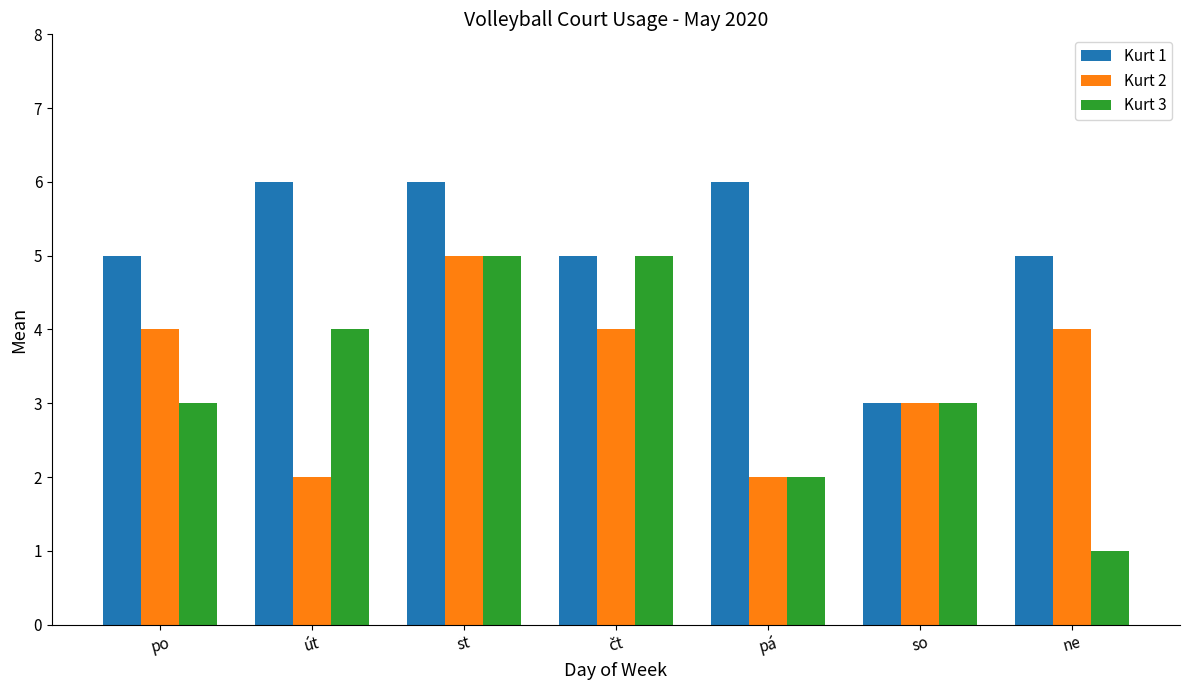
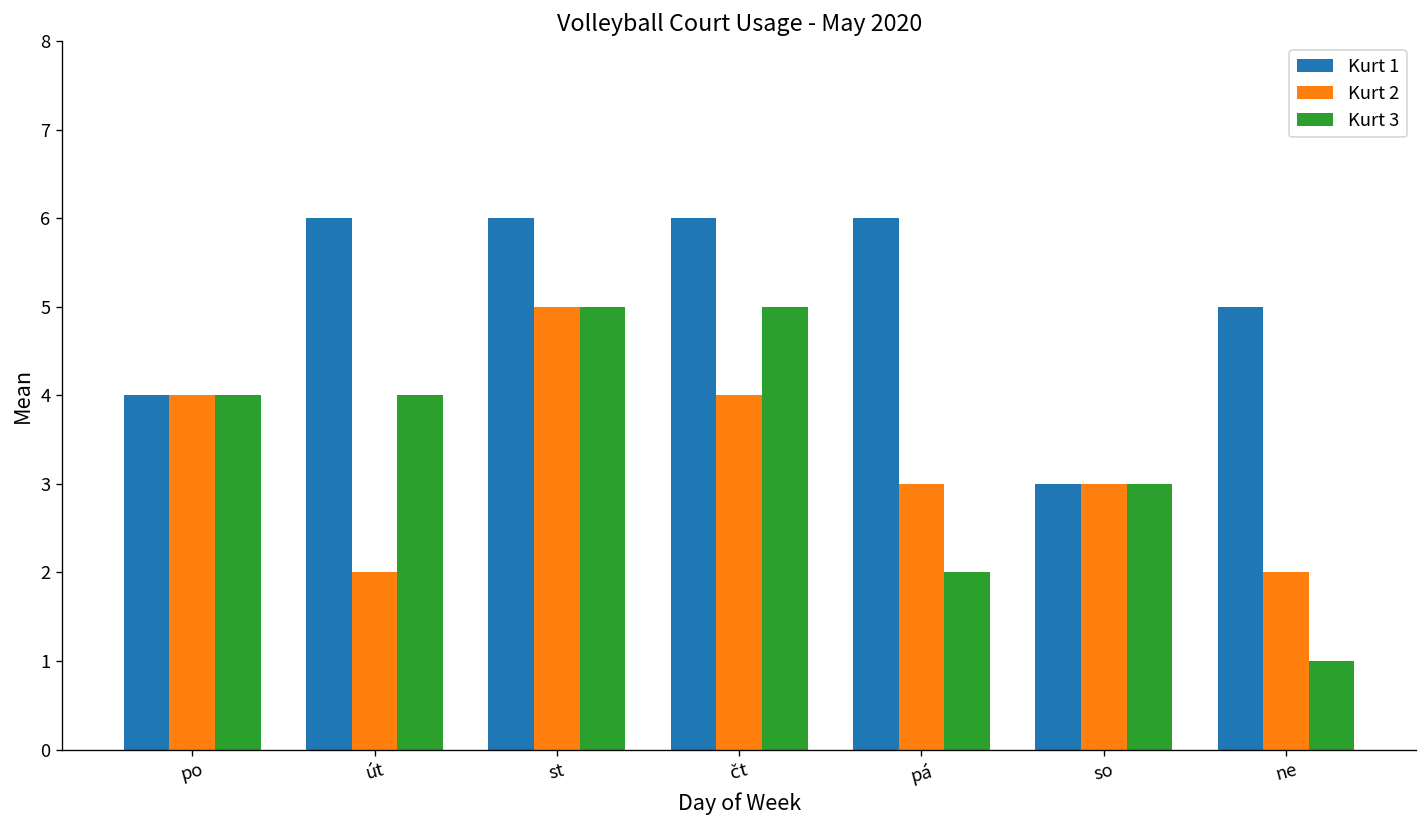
  {
    "Kurt 1": {
-     "po": 5,
+     "po": 4,
      "út": 6,
      "st": 6,
-     "čt": 5,
+     "čt": 6,
      "pá": 6,
      "so": 3,
      "ne": 5
    },
    "Kurt 2": {
      "po": 4,
      "út": 2,
      "st": 5,
      "čt": 4,
-     "pá": 2,
+     "pá": 3,
      "so": 3,
-     "ne": 4
+     "ne": 2
    },
    "Kurt 3": {
-     "po": 3,
+     "po": 4,
      "út": 4,
      "st": 5,
      "čt": 5,
      "pá": 2,
      "so": 3,
      "ne": 1
    }
  }
